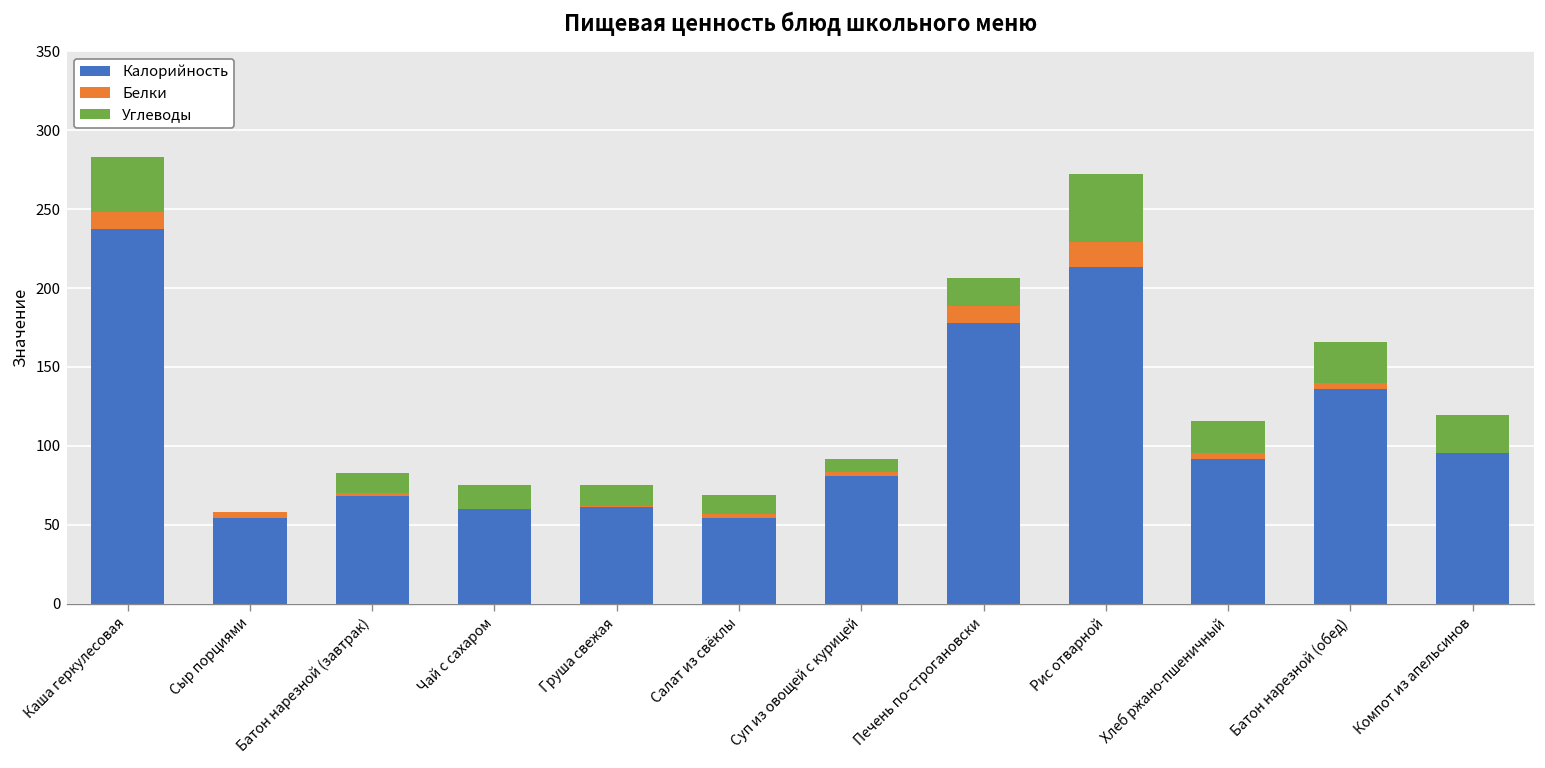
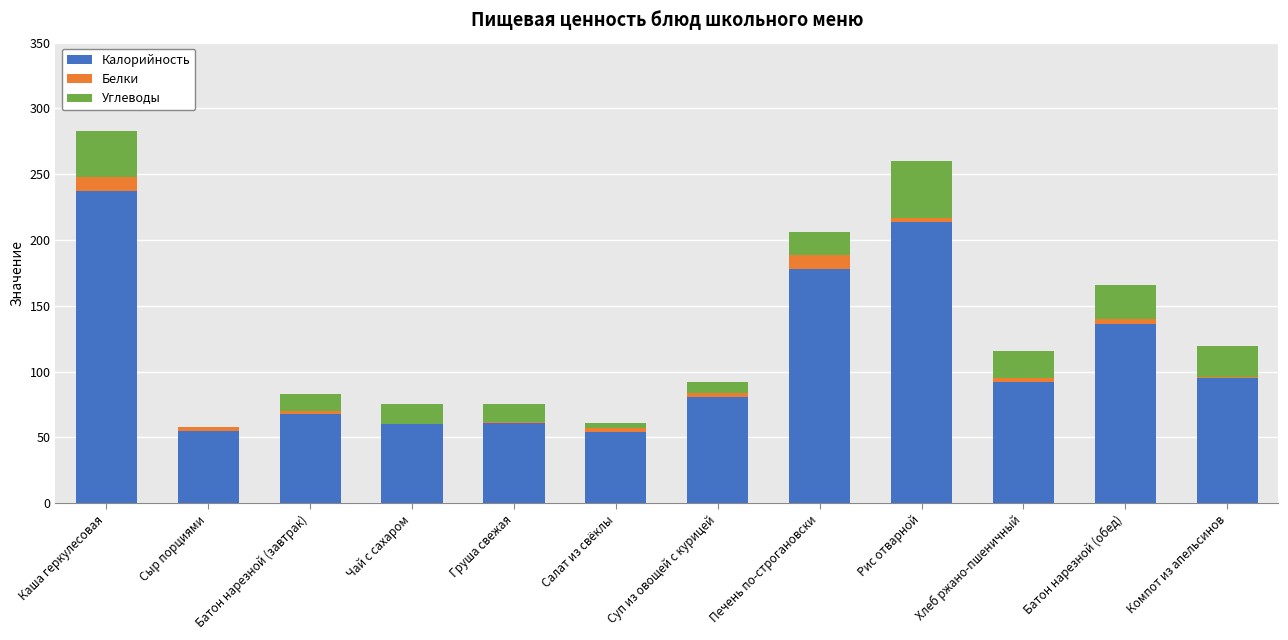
  {
    "Калорийность": {
      "Каша геркулесовая": 238,
      "Сыр порциями": 55,
      "Батон нарезной (завтрак)": 68,
      "Чай с сахаром": 60,
      "Груша свежая": 61,
      "Салат из свёклы": 54,
      "Суп из овощей с курицей": 81,
      "Печень по-строгановски": 178,
      "Рис отварной": 213,
      "Хлеб ржано-пшеничный": 92,
      "Батон нарезной (обед)": 136,
      "Компот из апельсинов": 95
    },
    "Белки": {
      "Каша геркулесовая": 10,
      "Сыр порциями": 3,
      "Батон нарезной (завтрак)": 2,
      "Салат из свёклы": 3,
      "Суп из овощей с курицей": 3,
      "Печень по-строгановски": 10,
-     "Рис отварной": 16,
+     "Рис отварной": 4,
      "Хлеб ржано-пшеничный": 3,
      "Батон нарезной (обед)": 4
    },
    "Углеводы": {
      "Каша геркулесовая": 35,
      "Сыр порциями": 0,
      "Батон нарезной (завтрак)": 13,
      "Чай с сахаром": 15,
      "Груша свежая": 13,
-     "Салат из свёклы": 12,
+     "Салат из свёклы": 4,
      "Суп из овощей с курицей": 8,
      "Печень по-строгановски": 18,
      "Рис отварной": 43,
      "Хлеб ржано-пшеничный": 20,
      "Батон нарезной (обед)": 26,
      "Компот из апельсинов": 24
    }
  }
